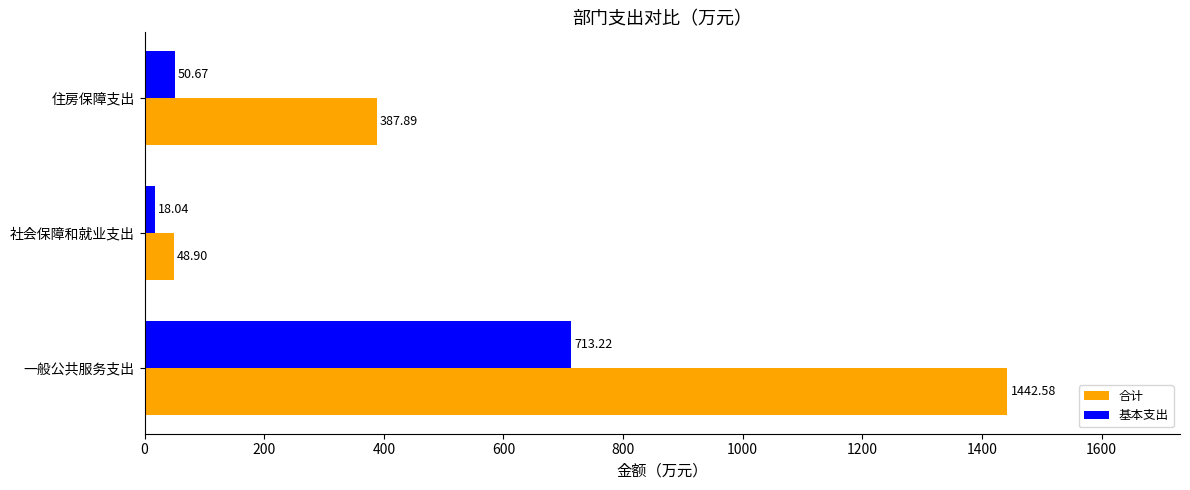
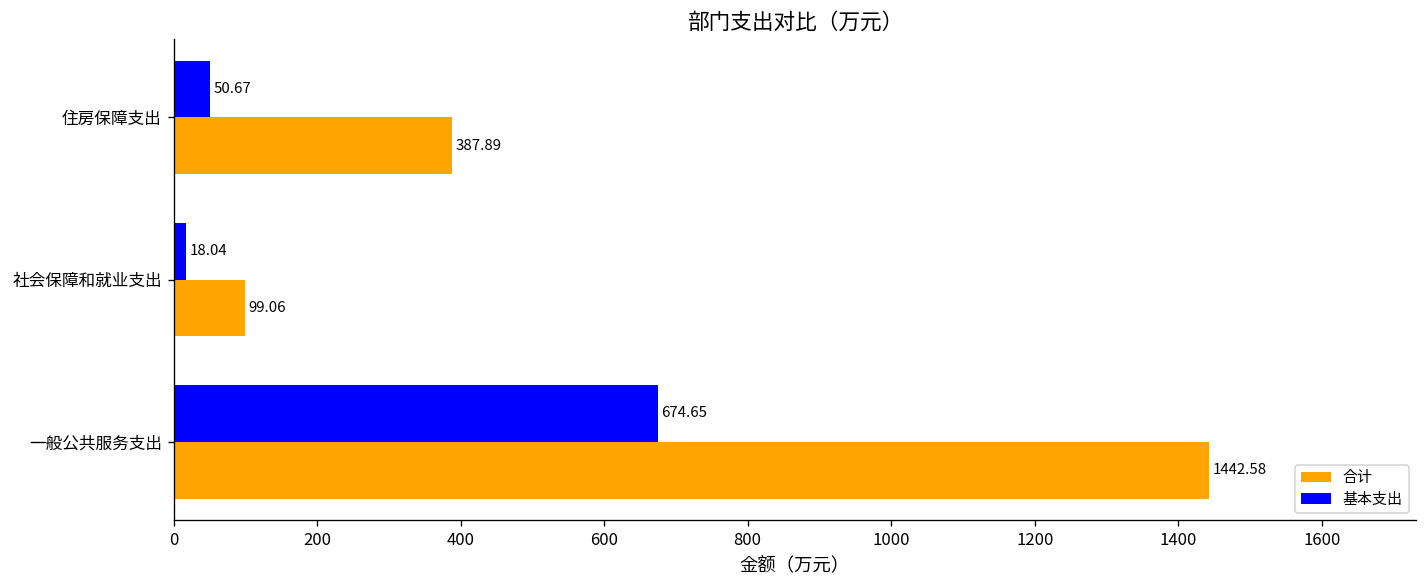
  {
    "合计": {
      "住房保障支出": 387.89,
-     "社会保障和就业支出": 48.90,
+     "社会保障和就业支出": 99.06,
      "一般公共服务支出": 1442.58
    },
    "基本支出": {
      "住房保障支出": 50.67,
      "社会保障和就业支出": 18.04,
-     "一般公共服务支出": 713.22
+     "一般公共服务支出": 674.65
    }
  }
